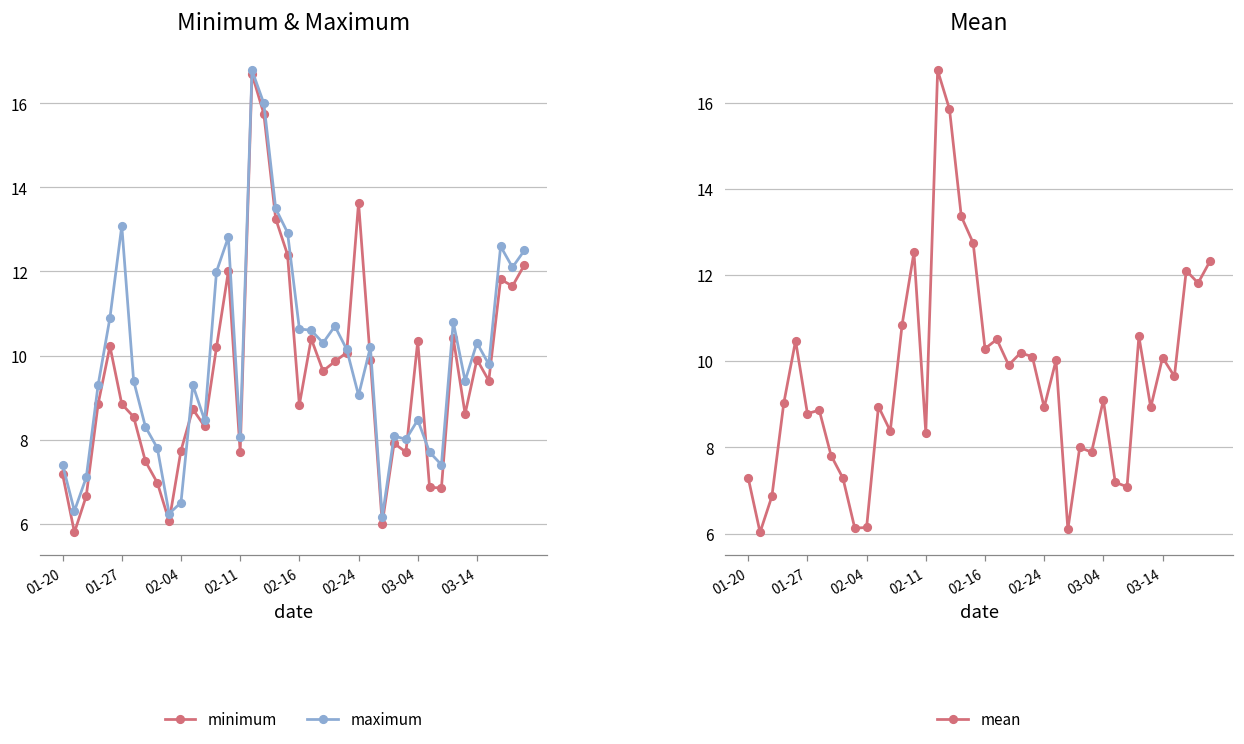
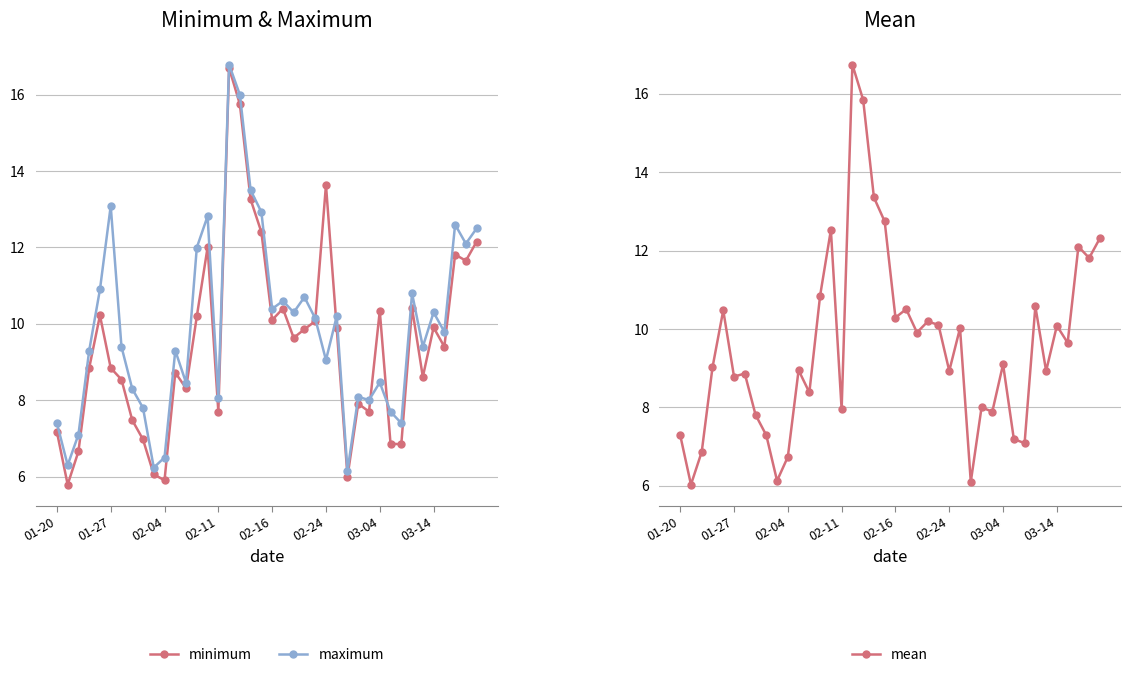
  {
    "Minimum & Maximum": {
      "minimum": {
        "01-20": 7.2,
        "01-27": 8.8,
-       "02-04": 7.7,
+       "02-04": 5.9,
        "02-11": 7.7,
-       "02-16": 8.8,
+       "02-16": 10.1,
        "02-24": 13.6,
        "03-04": 10.3,
        "03-14": 9.9
      },
      "maximum": {
        "01-20": 7.4,
        "01-27": 13.1,
        "02-04": 6.5,
        "02-11": 8.1,
-       "02-16": 10.6,
+       "02-16": 10.4,
        "02-24": 9.1,
        "03-04": 8.5,
        "03-14": 10.3
      }
    },
    "Mean": {
      "01-20": 7.3,
      "01-27": 8.8,
-     "02-04": 6.1,
-     "02-11": 8.3,
+     "02-04": 6.7,
+     "02-11": 7.9,
      "02-16": 10.3,
      "02-24": 8.9,
      "03-04": 9.1,
      "03-14": 10.1
    }
  }
